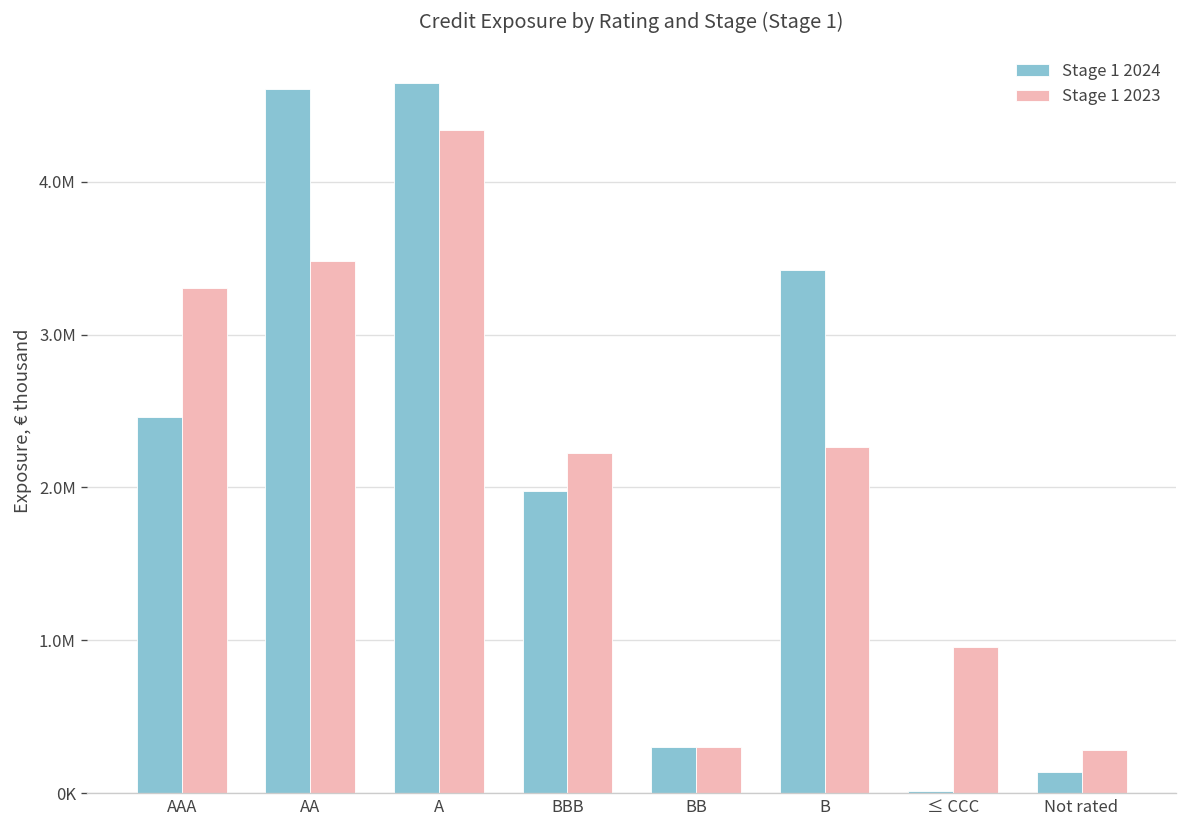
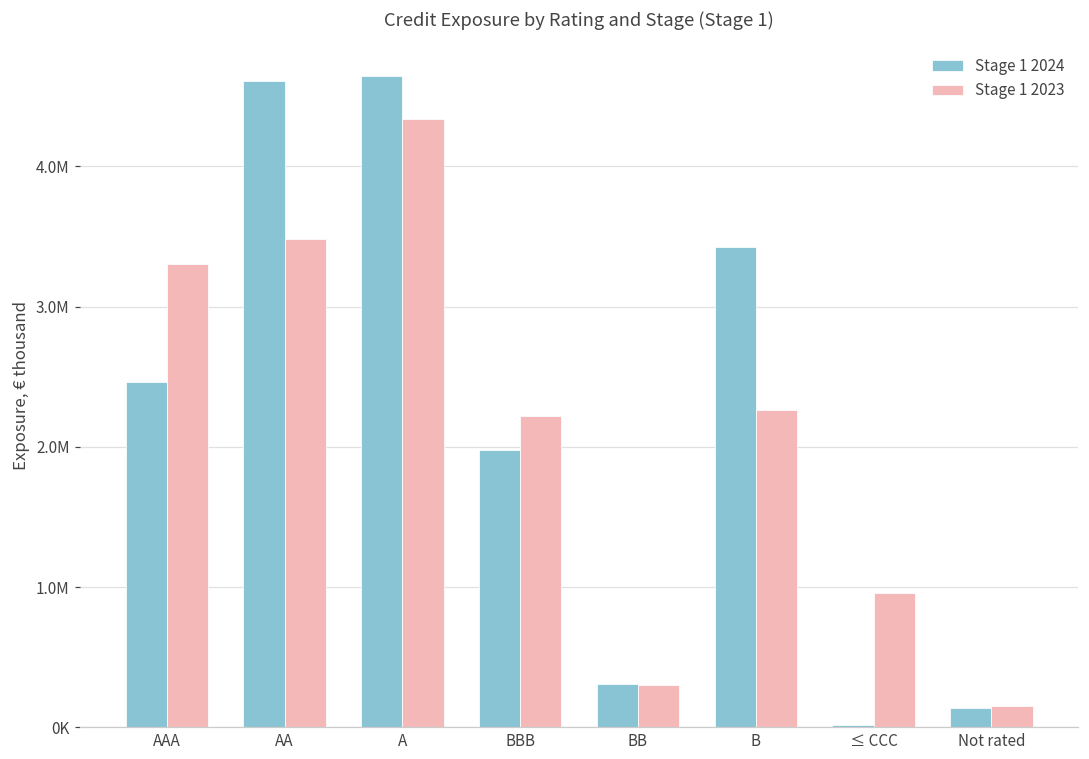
  {
    "Stage 1 2024": {
      "AAA": 2460000,
      "AA": 4610000,
      "A": 4640000,
      "BBB": 1980000,
      "BB": 310000,
      "B": 3420000,
      "Not rated": 140000
    },
    "Stage 1 2023": {
      "AAA": 3310000,
      "AA": 3480000,
      "A": 4340000,
      "BBB": 2220000,
      "BB": 300000,
      "B": 2270000,
      "≤ CCC": 960000,
-     "Not rated": 280000
+     "Not rated": 150000
    }
  }
